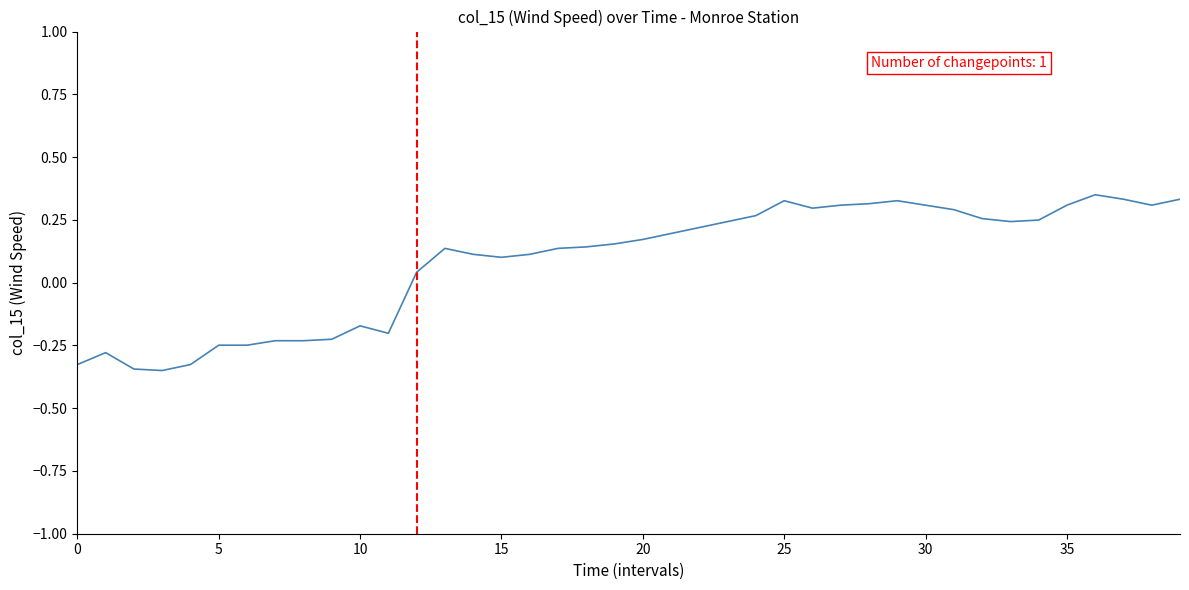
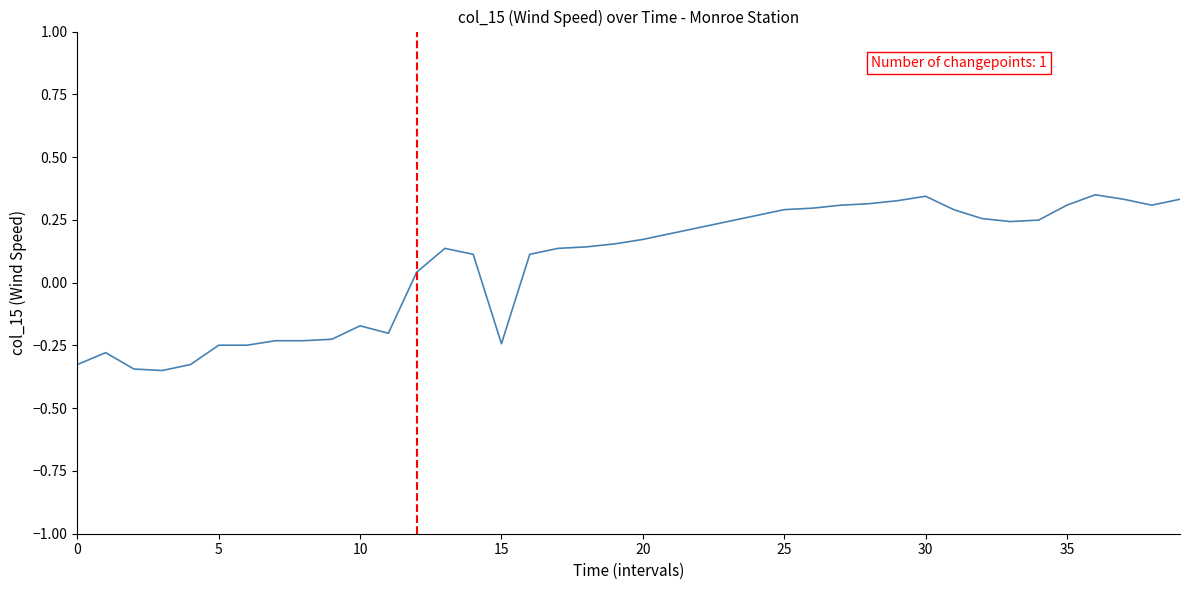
  {
    "0": -0.33,
    "5": -0.25,
    "10": -0.17,
-   "15": 0.10,
+   "15": -0.24,
    "20": 0.17,
-   "25": 0.33,
-   "30": 0.31,
+   "25": 0.29,
+   "30": 0.34,
    "35": 0.31
  }
